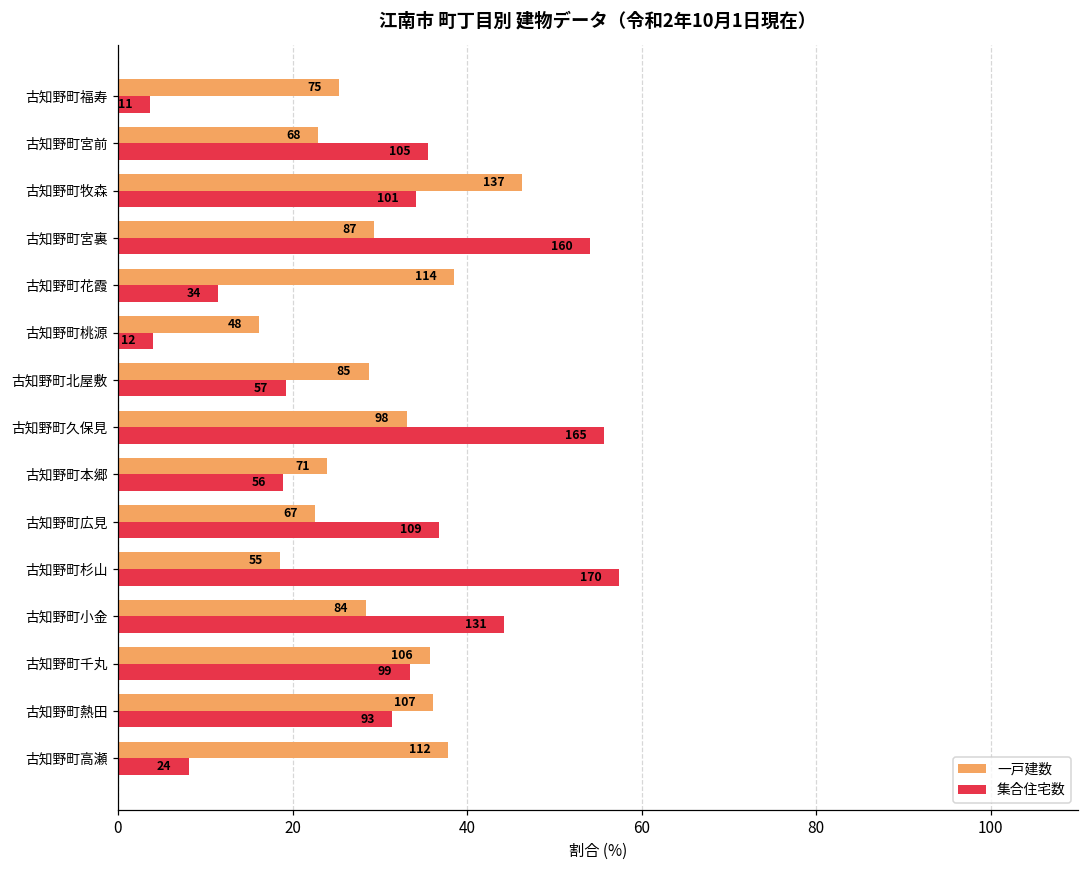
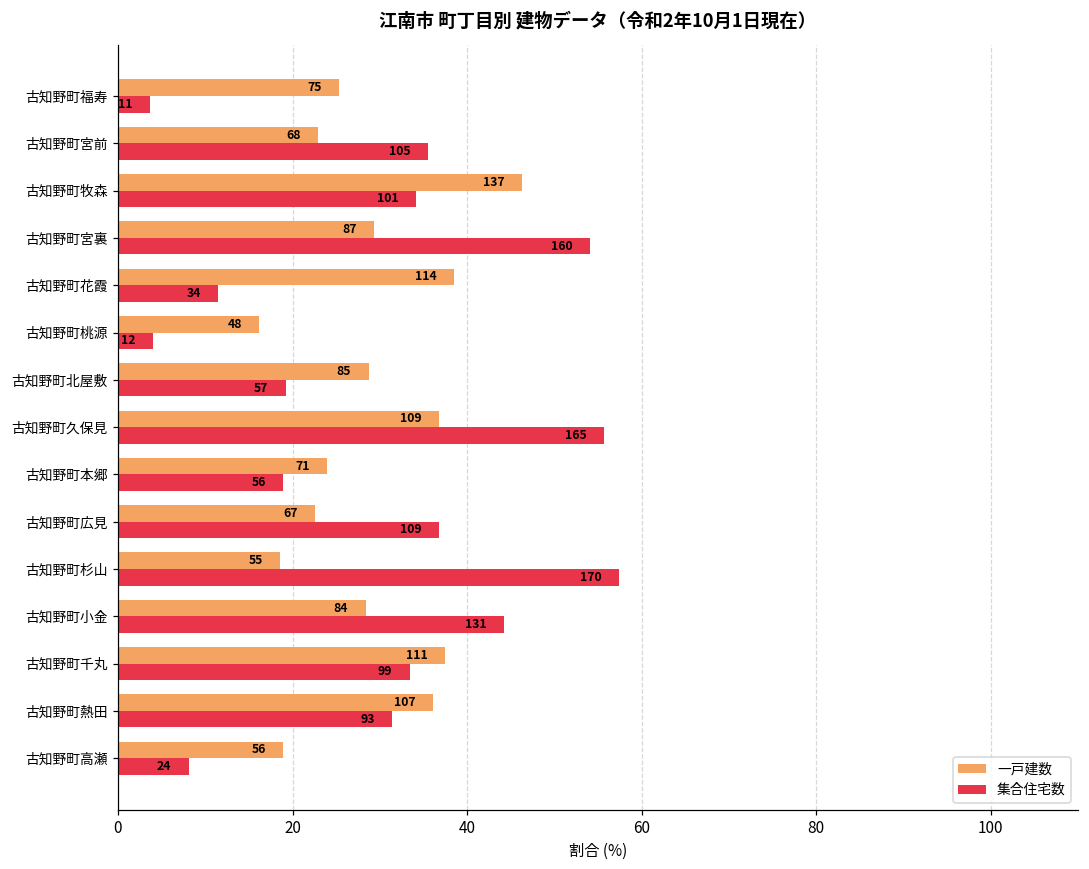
  {
    "一戸建数": {
-     "古知野町久保見": 98,
-     "古知野町千丸": 106,
-     "古知野町高瀬": 112
+     "古知野町久保見": 109,
+     "古知野町千丸": 111,
+     "古知野町高瀬": 56
    }
  }
